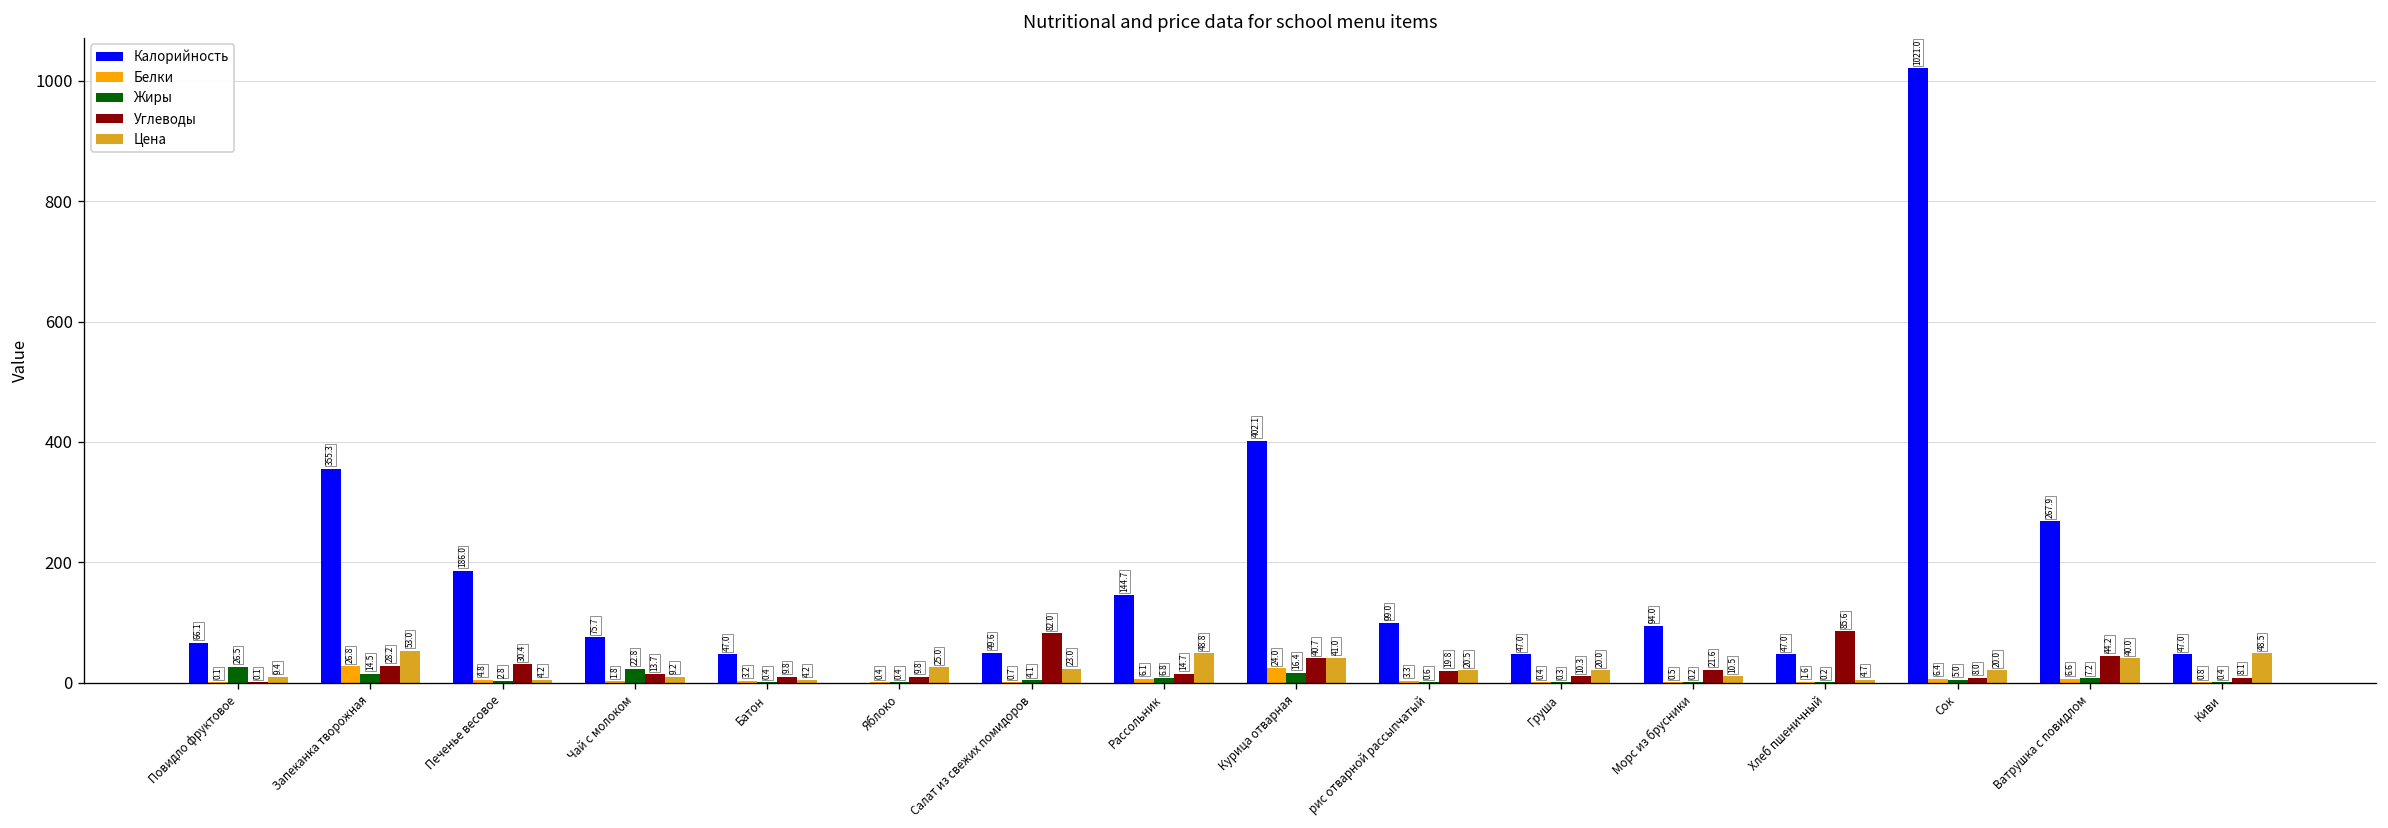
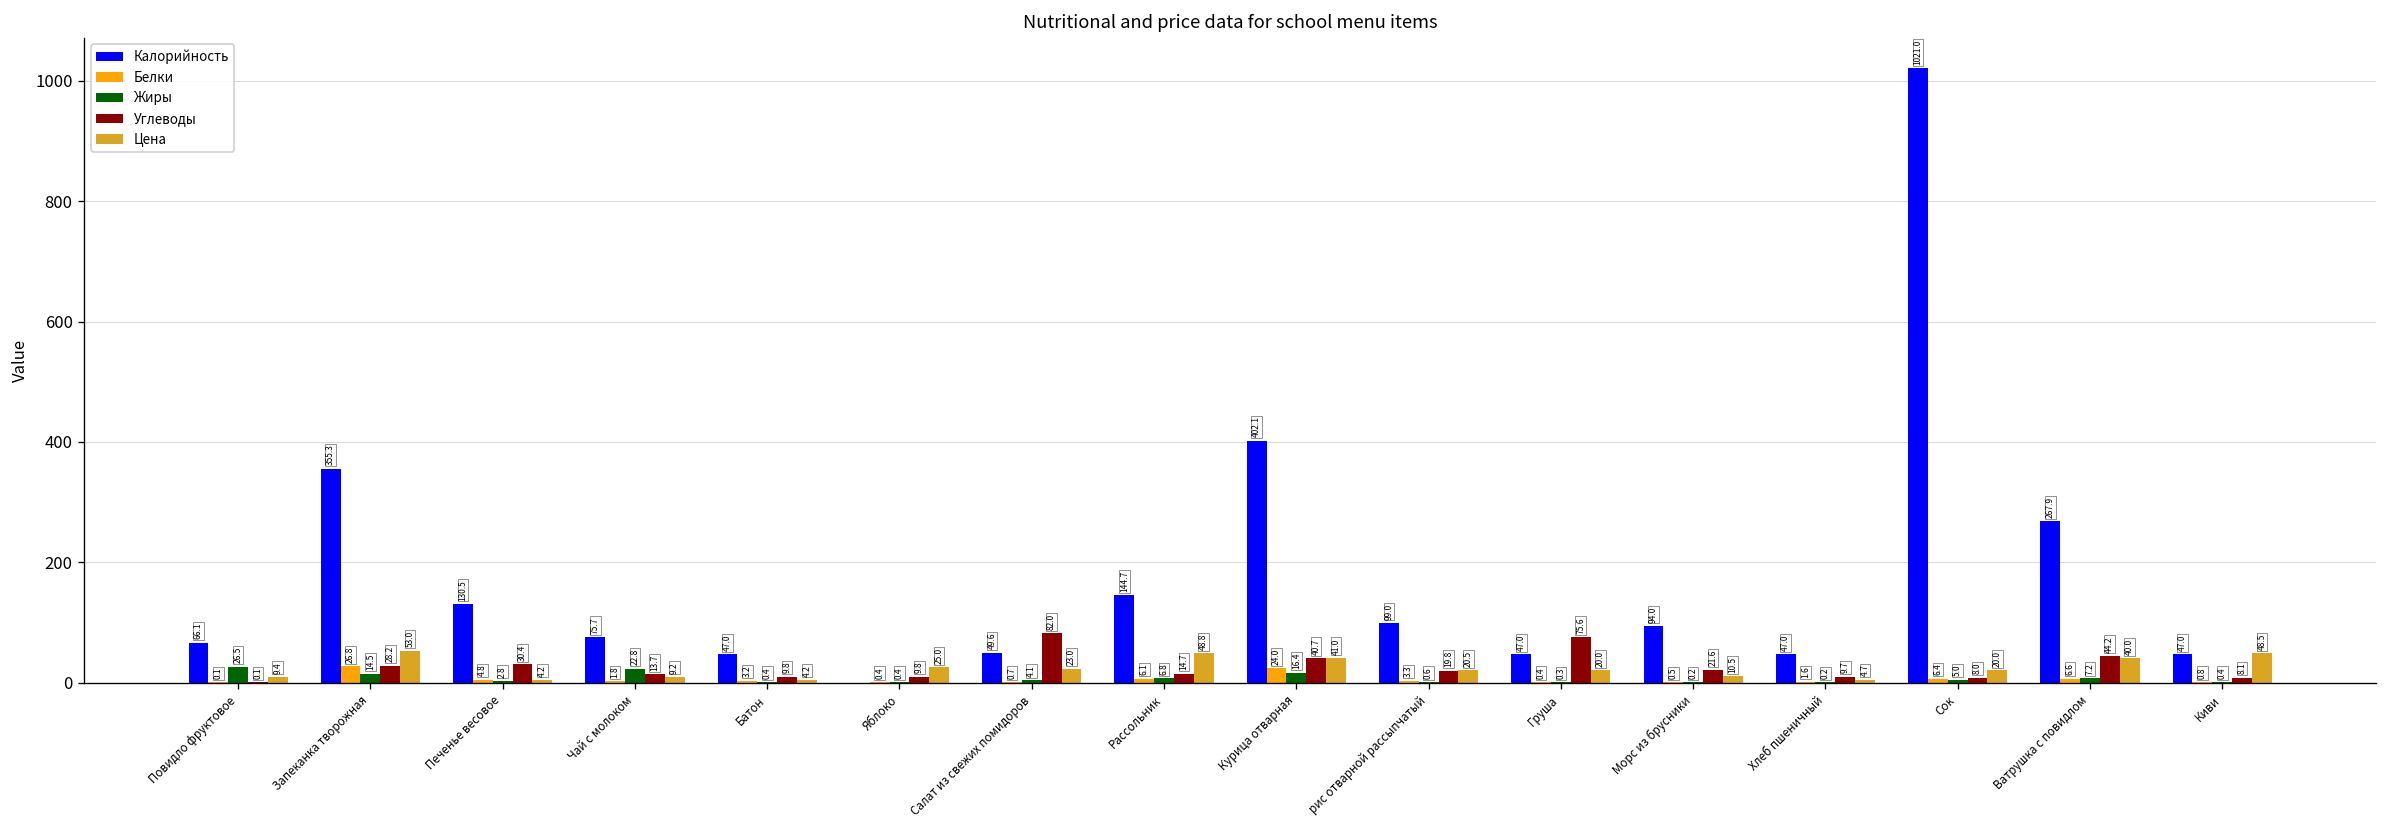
  {
    "Калорийность": {
-     "Печенье весовое": 186.0
+     "Печенье весовое": 130.5
    },
    "Углеводы": {
-     "Груша": 10.3,
-     "Хлеб пшеничный": 85.6
+     "Груша": 75.6,
+     "Хлеб пшеничный": 9.7
    }
  }
